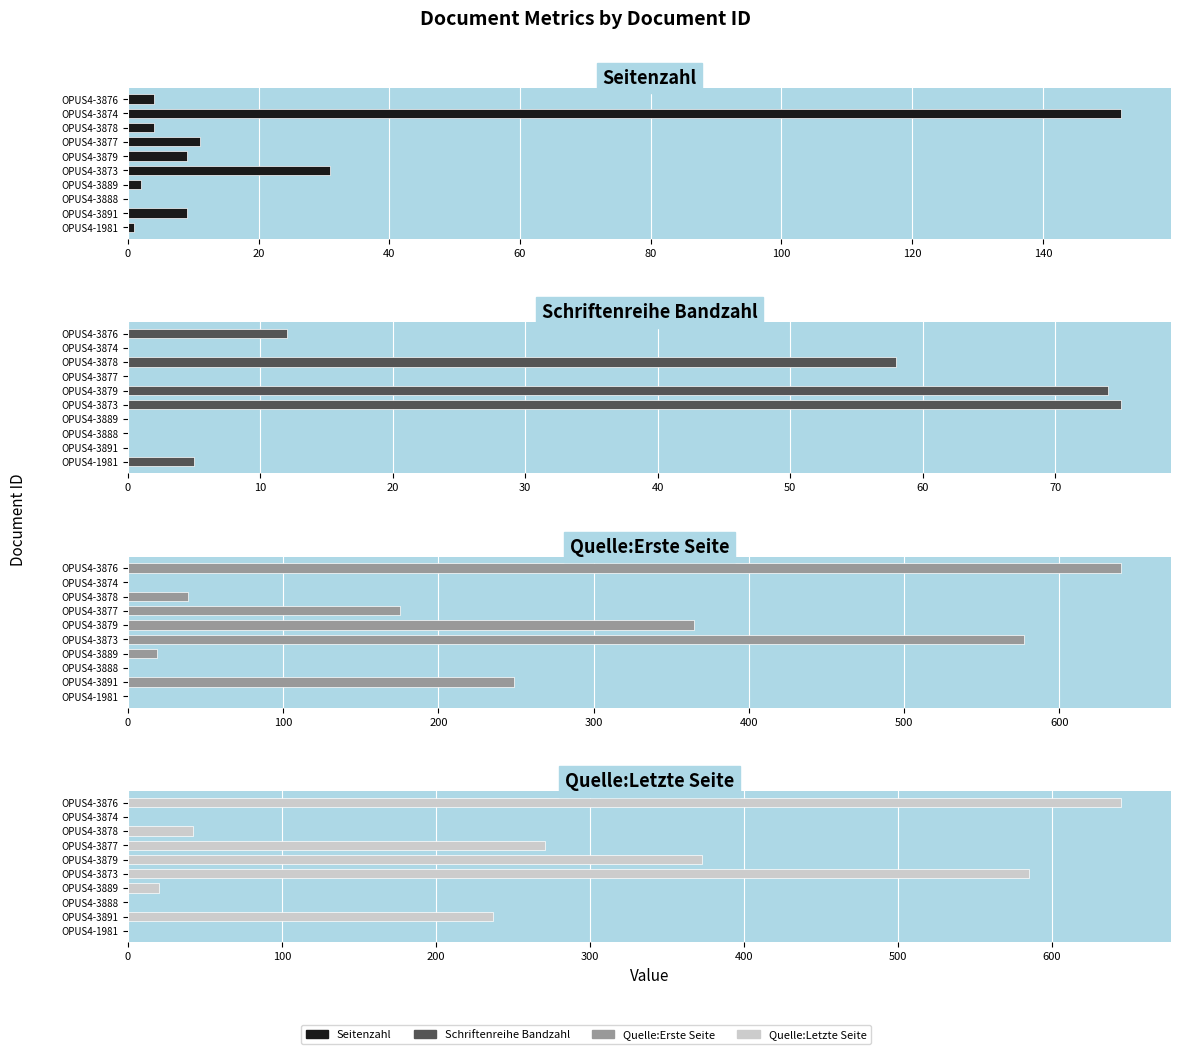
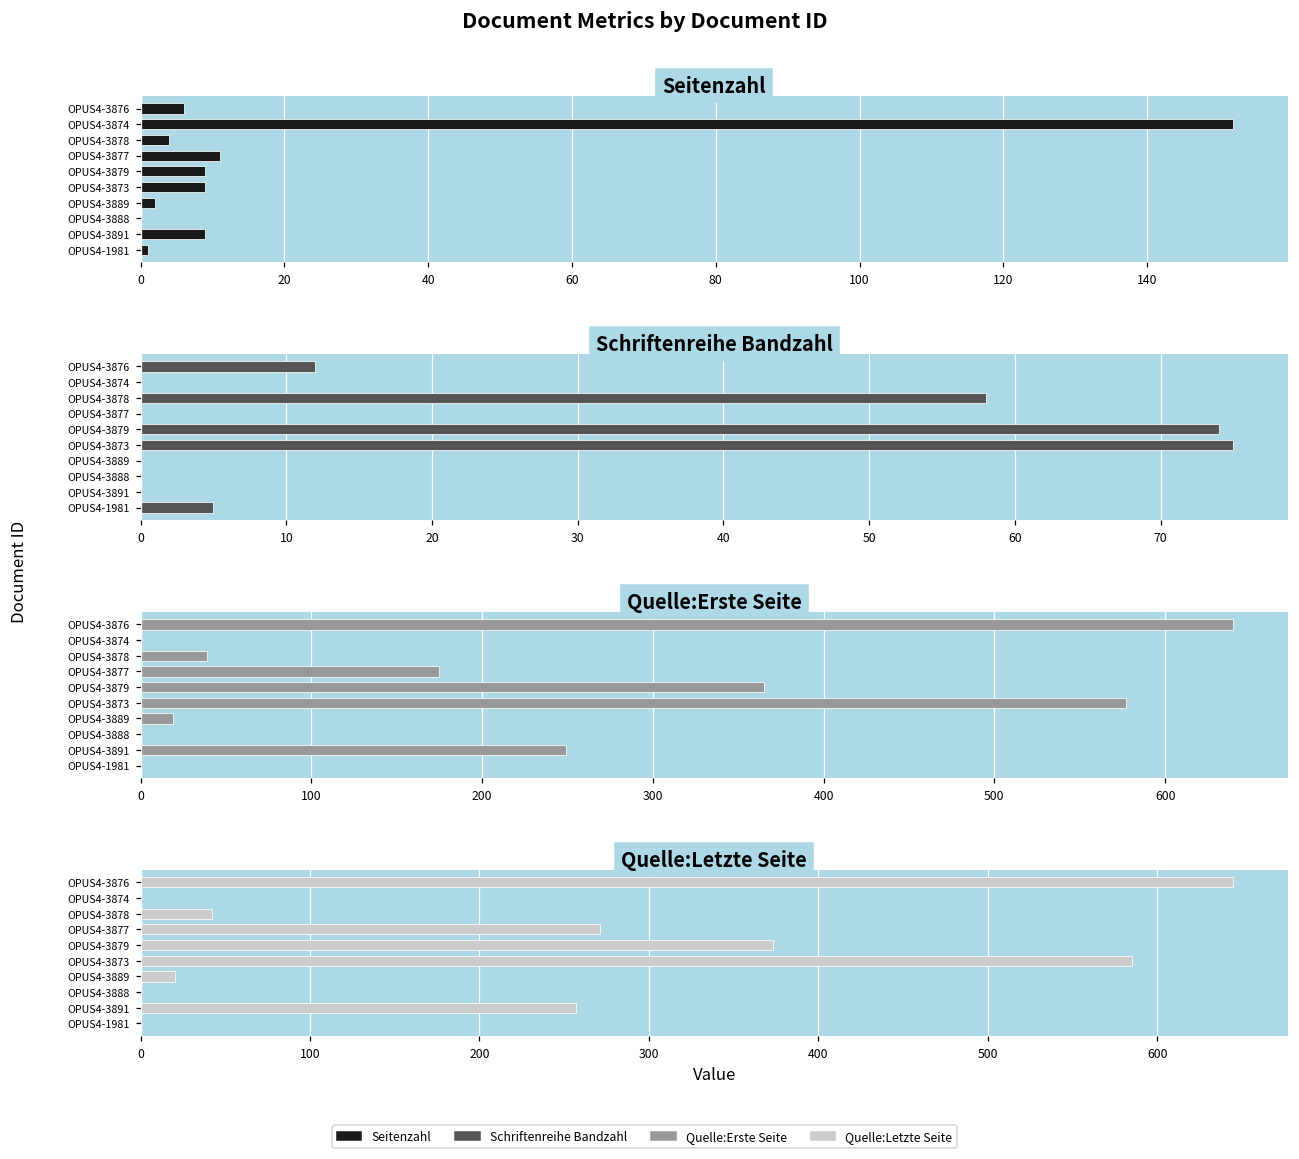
  {
    "Seitenzahl": {
-     "OPUS4-3876": 4,
+     "OPUS4-3876": 6,
      "OPUS4-3874": 152,
      "OPUS4-3878": 4,
      "OPUS4-3877": 11,
      "OPUS4-3879": 9,
-     "OPUS4-3873": 31,
+     "OPUS4-3873": 9,
      "OPUS4-3889": 2,
      "OPUS4-3888": 0,
      "OPUS4-3891": 9,
      "OPUS4-1981": 1
    },
    "Schriftenreihe Bandzahl": {
      "OPUS4-3876": 12.0,
      "OPUS4-3874": 0.0,
      "OPUS4-3878": 58.0,
      "OPUS4-3877": 0.0,
      "OPUS4-3879": 74.0,
      "OPUS4-3873": 75.0,
      "OPUS4-3889": 0.0,
      "OPUS4-3888": 0.0,
      "OPUS4-3891": 0.0,
      "OPUS4-1981": 5.0
    },
    "Quelle:Erste Seite": {
      "OPUS4-3876": 640,
      "OPUS4-3874": 0,
      "OPUS4-3878": 39,
      "OPUS4-3877": 175,
      "OPUS4-3879": 365,
      "OPUS4-3873": 577,
      "OPUS4-3889": 19,
      "OPUS4-3888": 0,
      "OPUS4-3891": 249,
      "OPUS4-1981": 0
    },
    "Quelle:Letzte Seite": {
      "OPUS4-3876": 645,
      "OPUS4-3874": 0,
      "OPUS4-3878": 42,
      "OPUS4-3877": 271,
      "OPUS4-3879": 373,
      "OPUS4-3873": 585,
      "OPUS4-3889": 20,
      "OPUS4-3888": 0,
-     "OPUS4-3891": 237,
+     "OPUS4-3891": 257,
      "OPUS4-1981": 0
    }
  }
